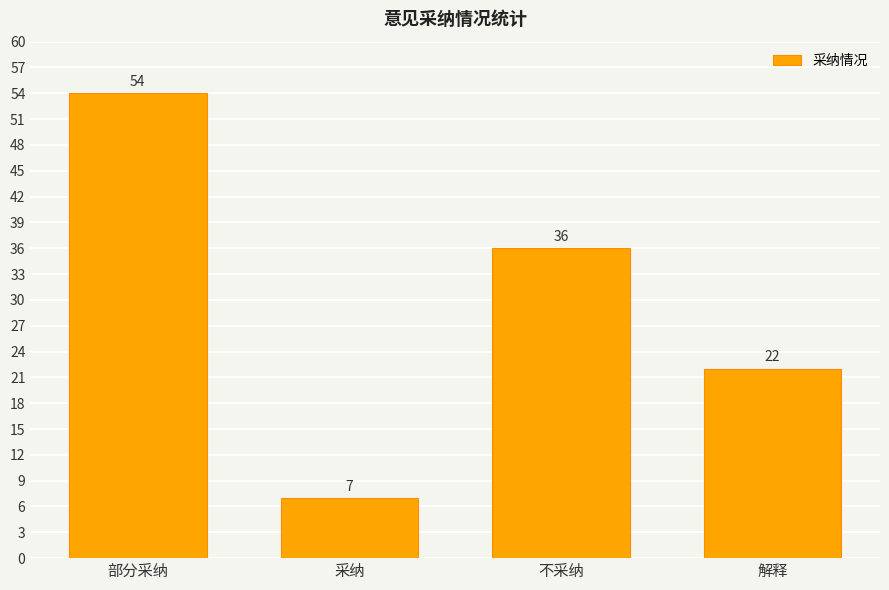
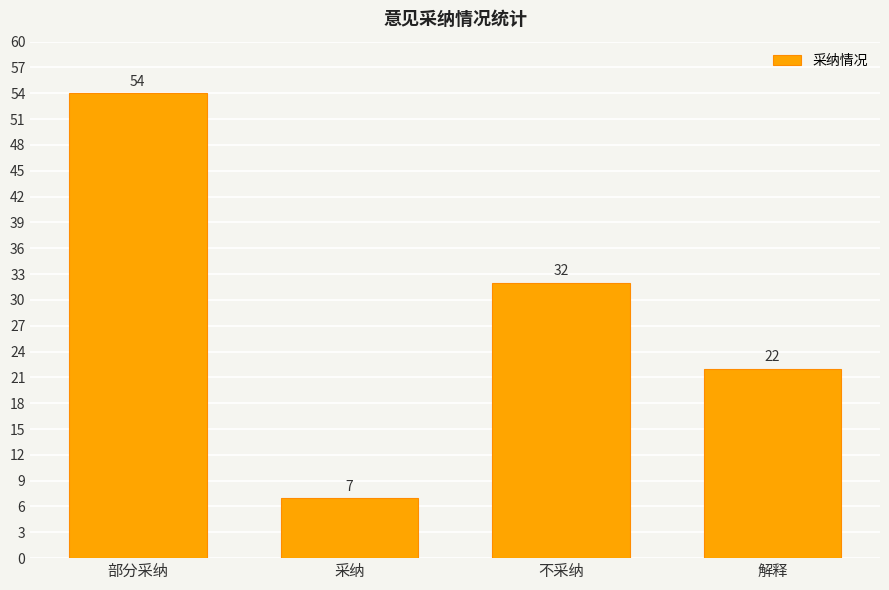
  {
    "部分采纳": 54,
    "采纳": 7,
-   "不采纳": 36,
+   "不采纳": 32,
    "解释": 22
  }
